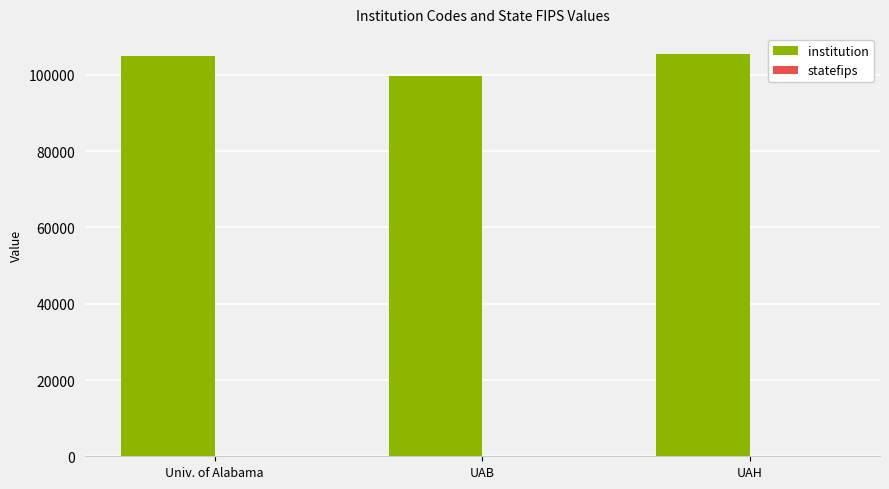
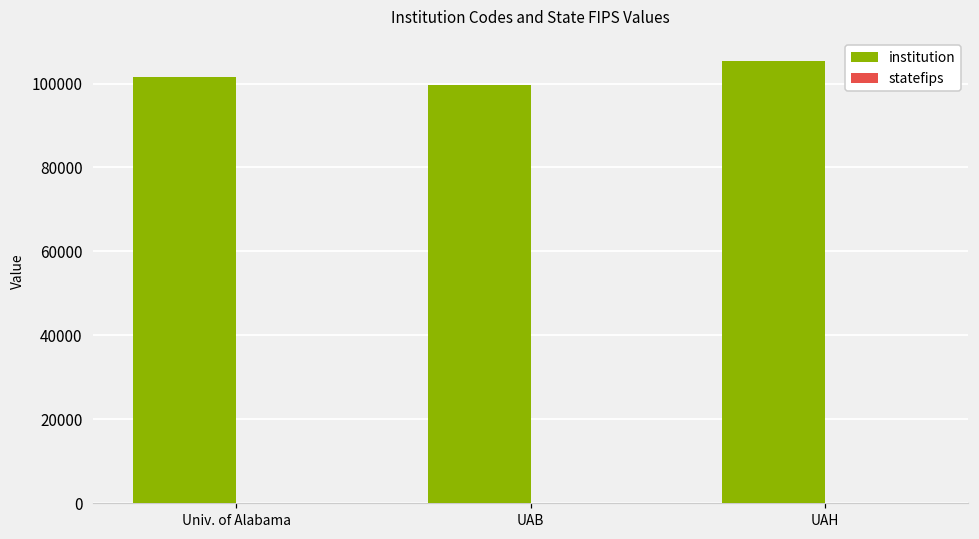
  {
    "institution": {
-     "Univ. of Alabama": 105000,
+     "Univ. of Alabama": 102000,
      "UAB": 100000,
      "UAH": 106000
    }
  }
